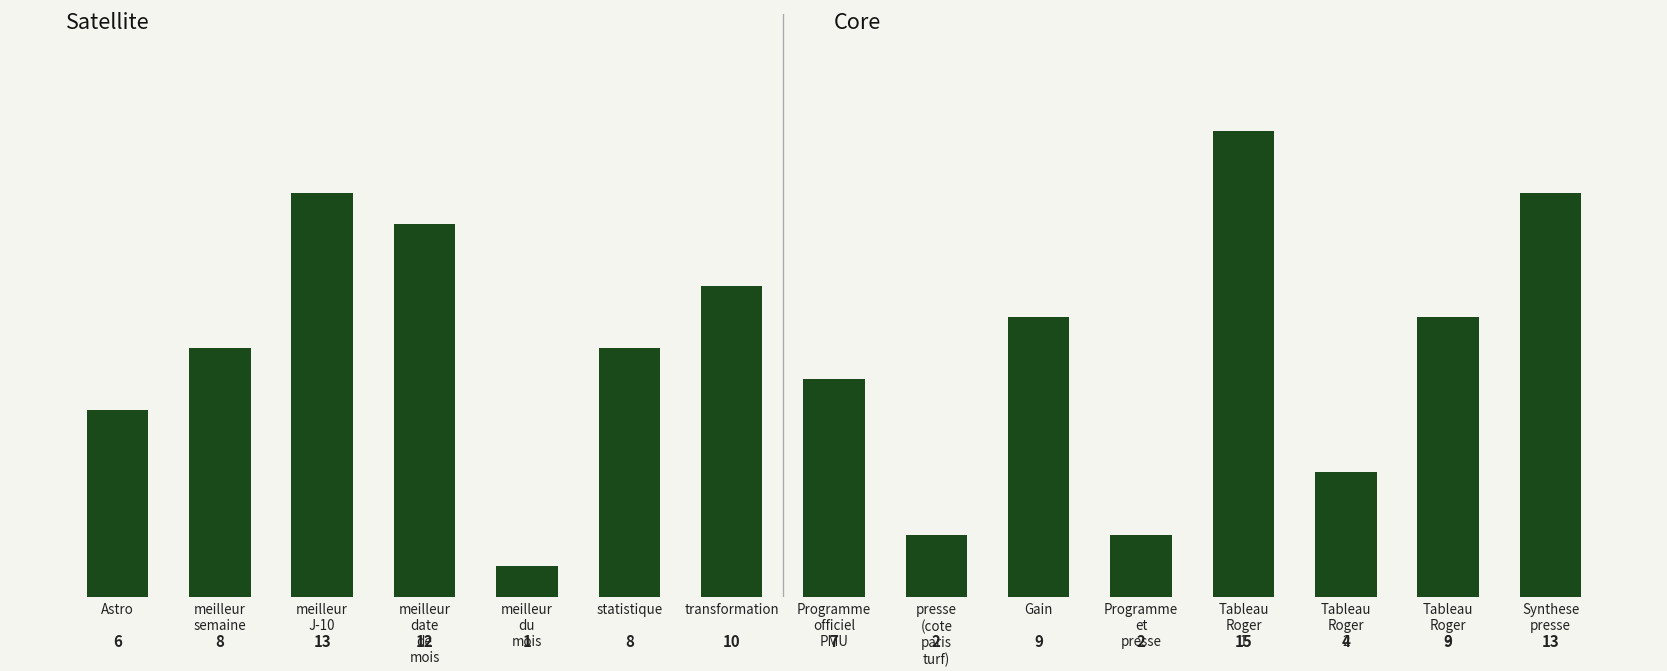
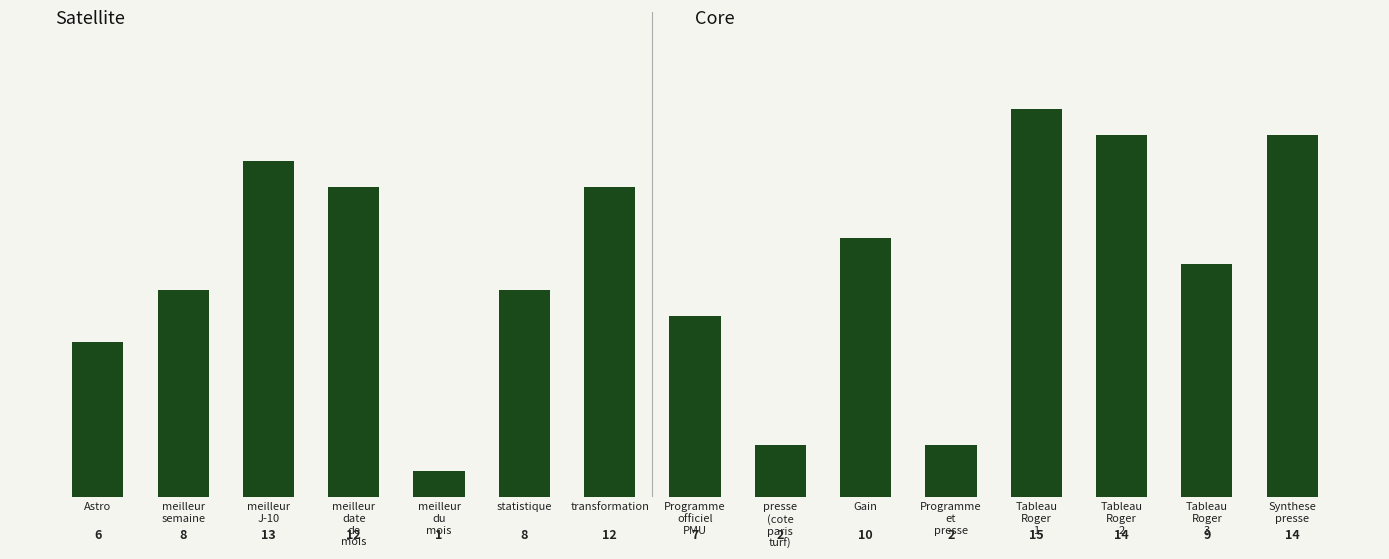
  {
-   "transformation": 10,
-   "Gain": 9,
-   "Tableau Roger 2": 4,
-   "Synthese presse": 13
+   "transformation": 12,
+   "Gain": 10,
+   "Tableau Roger 2": 14,
+   "Synthese presse": 14
  }
